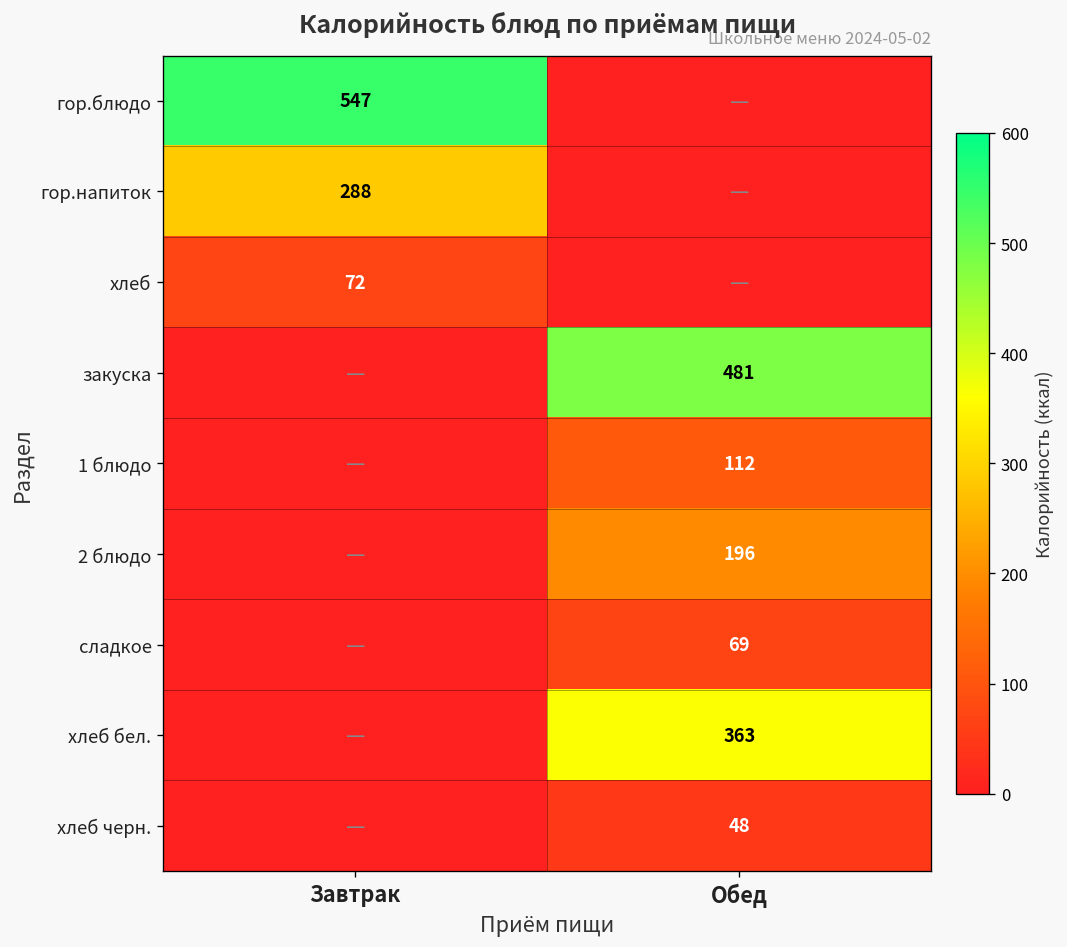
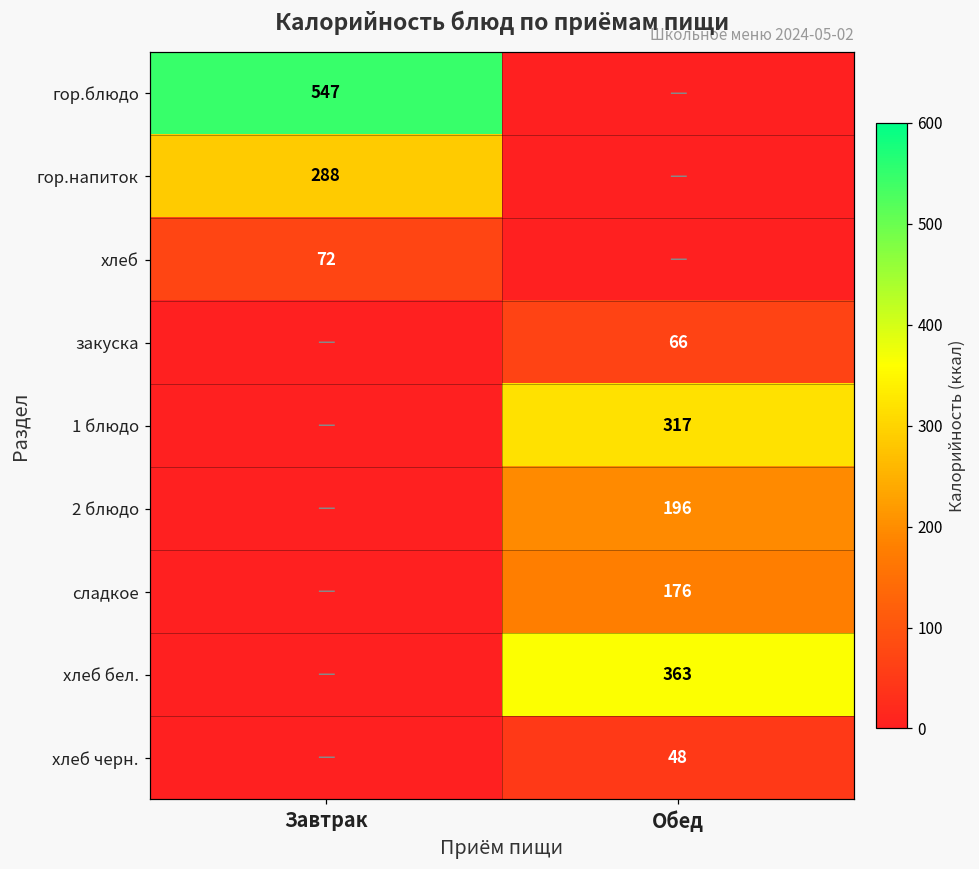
  {
    "гор.блюдо": {
      "Завтрак": 547
    },
    "гор.напиток": {
      "Завтрак": 288
    },
    "хлеб": {
      "Завтрак": 72
    },
    "закуска": {
-     "Обед": 481
+     "Обед": 66
    },
    "1 блюдо": {
-     "Обед": 112
+     "Обед": 317
    },
    "2 блюдо": {
      "Обед": 196
    },
    "сладкое": {
-     "Обед": 69
+     "Обед": 176
    },
    "хлеб бел.": {
      "Обед": 363
    },
    "хлеб черн.": {
      "Обед": 48
    }
  }
